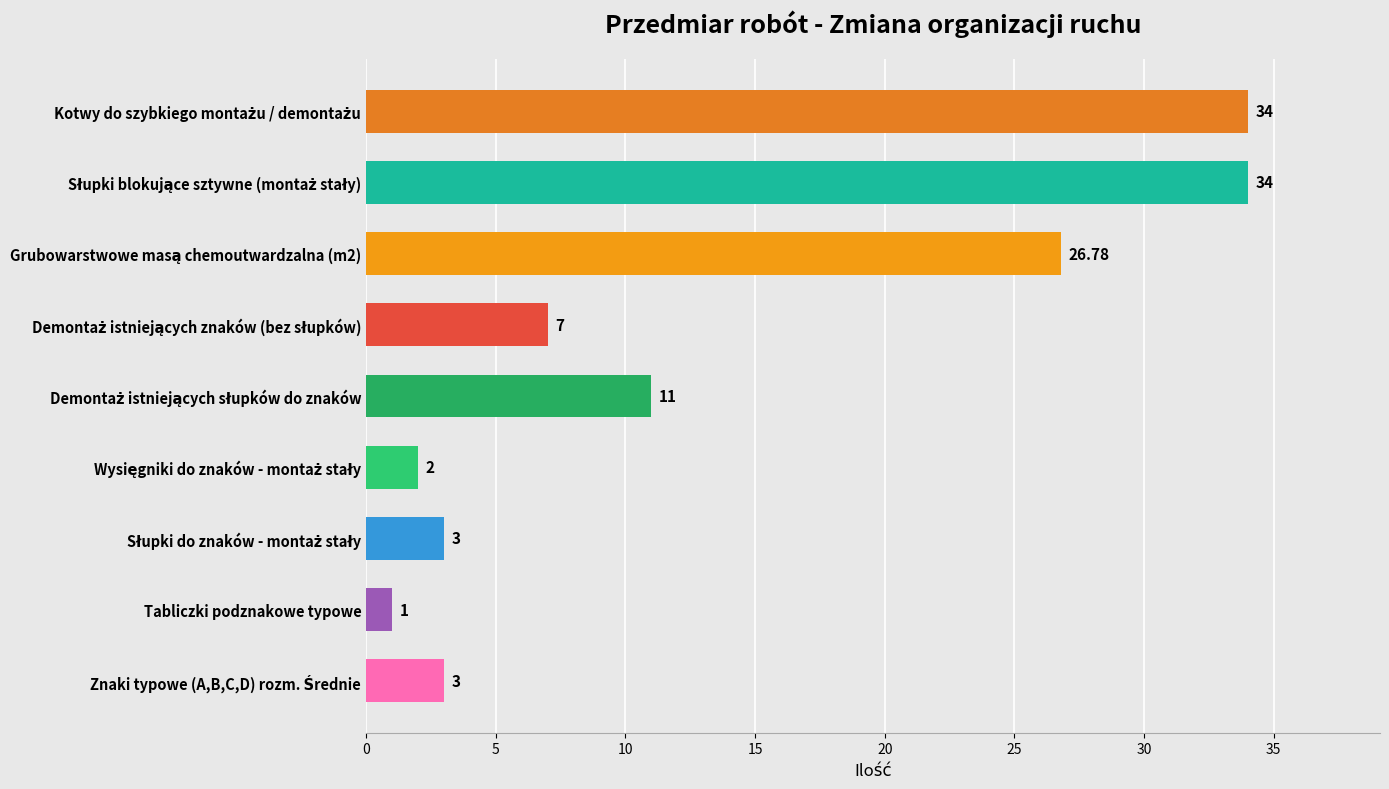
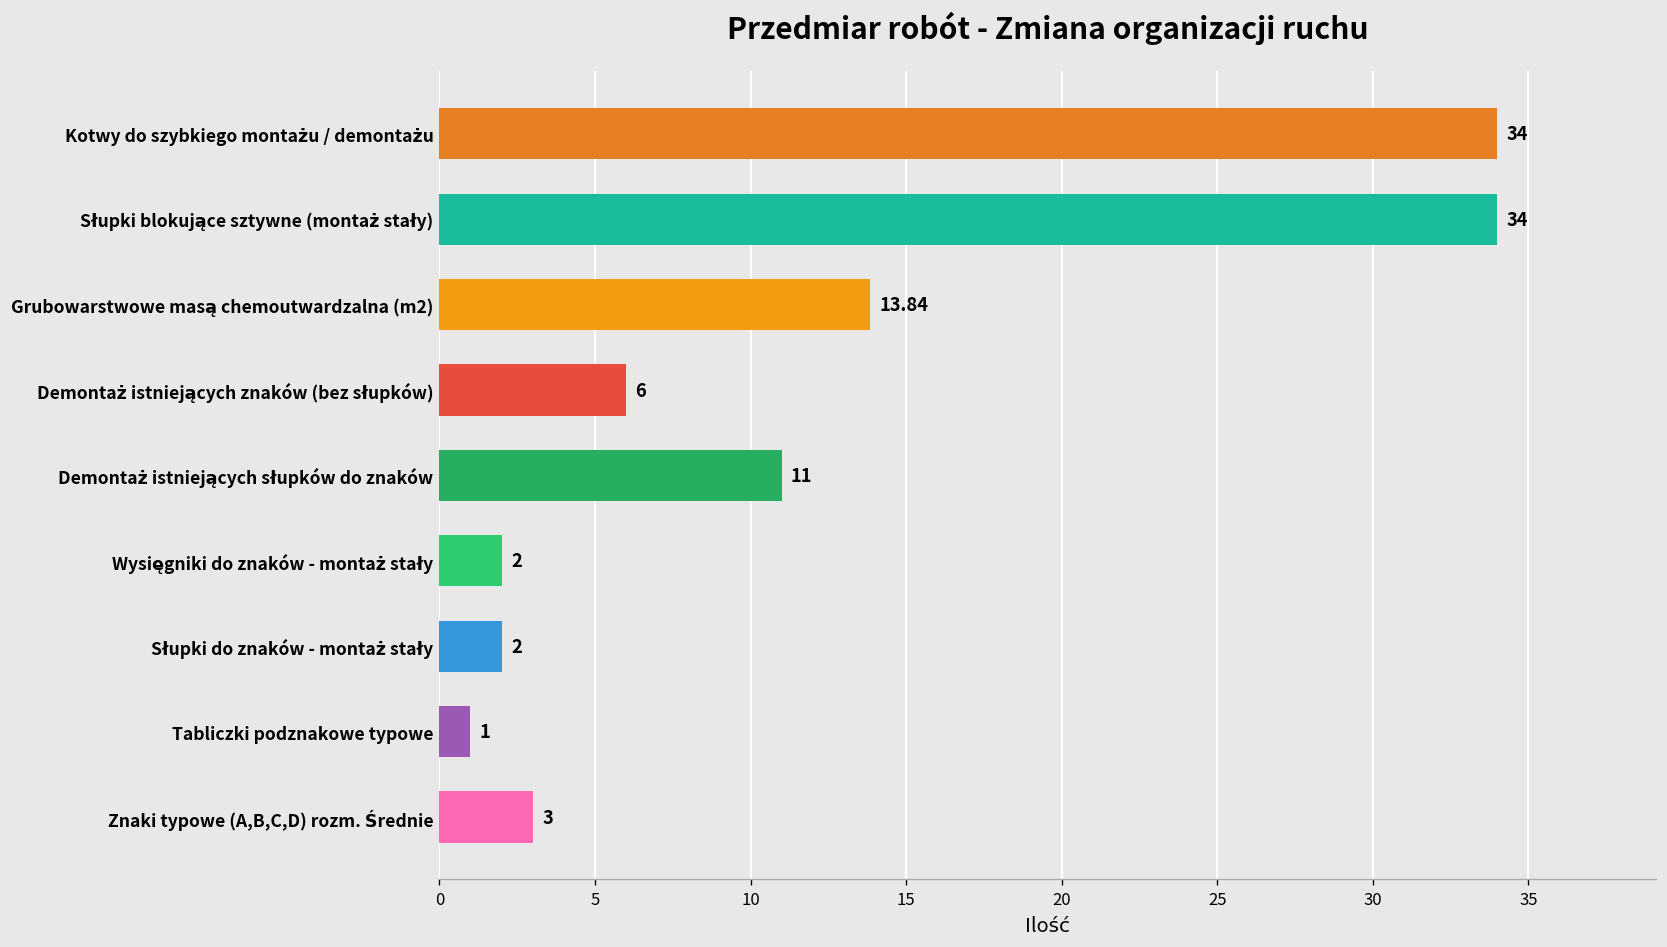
  {
    "Kotwy do szybkiego montażu / demontażu": 34,
    "Słupki blokujące sztywne (montaż stały)": 34,
-   "Grubowarstwowe masą chemoutwardzalna (m2)": 26.78,
-   "Demontaż istniejących znaków (bez słupków)": 7,
+   "Grubowarstwowe masą chemoutwardzalna (m2)": 13.84,
+   "Demontaż istniejących znaków (bez słupków)": 6,
    "Demontaż istniejących słupków do znaków": 11,
    "Wysięgniki do znaków - montaż stały": 2,
-   "Słupki do znaków - montaż stały": 3,
+   "Słupki do znaków - montaż stały": 2,
    "Tabliczki podznakowe typowe": 1,
    "Znaki typowe (A,B,C,D) rozm. Średnie": 3
  }
